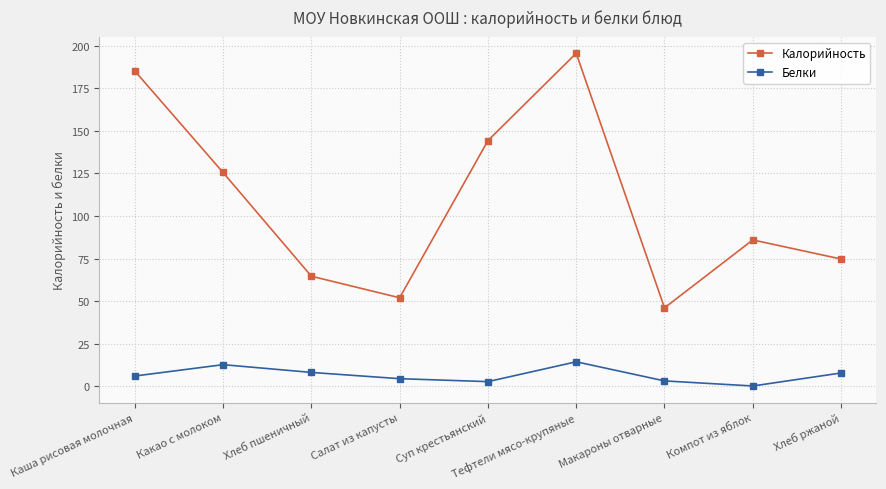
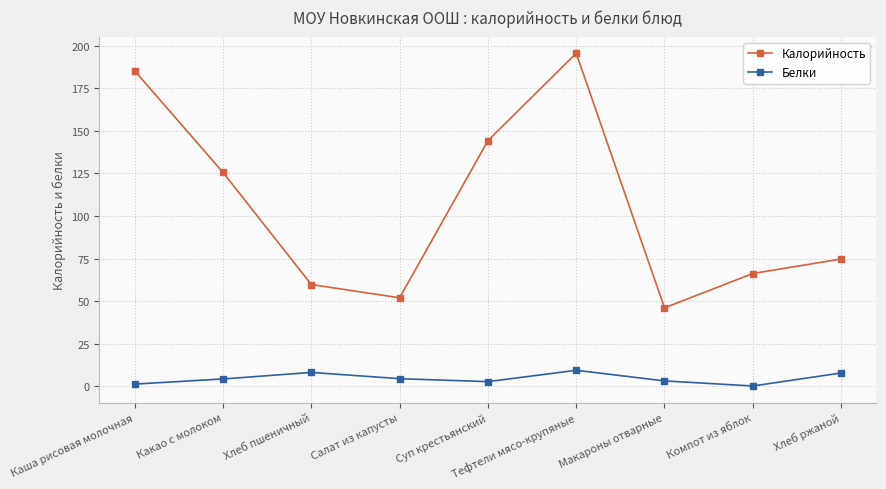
  {
    "Калорийность": {
      "Каша рисовая молочная": 185,
      "Какао с молоком": 126,
-     "Хлеб пшеничный": 65,
+     "Хлеб пшеничный": 60,
      "Салат из капусты": 52,
      "Суп крестьянский": 144,
      "Тефтели мясо-крупяные": 196,
      "Макароны отварные": 46,
-     "Компот из яблок": 86,
+     "Компот из яблок": 66,
      "Хлеб ржаной": 75
    },
    "Белки": {
-     "Каша рисовая молочная": 6,
-     "Какао с молоком": 13,
+     "Каша рисовая молочная": 1,
+     "Какао с молоком": 4,
      "Хлеб пшеничный": 8,
      "Салат из капусты": 4,
      "Суп крестьянский": 3,
-     "Тефтели мясо-крупяные": 14,
+     "Тефтели мясо-крупяные": 9,
      "Макароны отварные": 3,
      "Компот из яблок": 0,
      "Хлеб ржаной": 8
    }
  }
